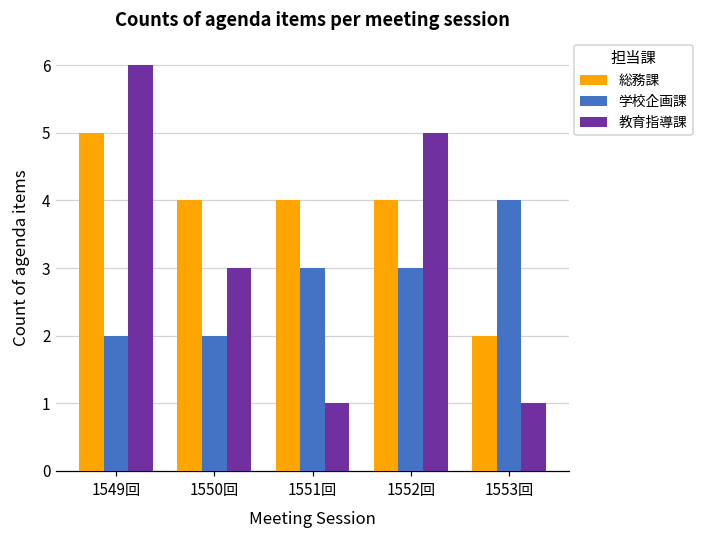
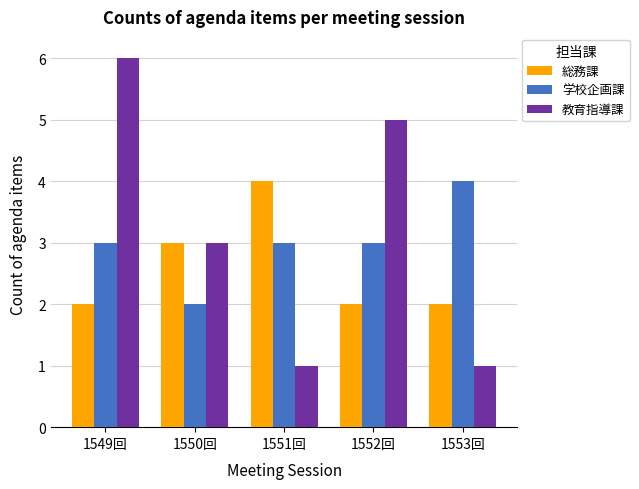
  {
    "総務課": {
-     "1549回": 5,
-     "1550回": 4,
+     "1549回": 2,
+     "1550回": 3,
      "1551回": 4,
-     "1552回": 4,
+     "1552回": 2,
      "1553回": 2
    },
    "学校企画課": {
-     "1549回": 2,
+     "1549回": 3,
      "1550回": 2,
      "1551回": 3,
      "1552回": 3,
      "1553回": 4
    },
    "教育指導課": {
      "1549回": 6,
      "1550回": 3,
      "1551回": 1,
      "1552回": 5,
      "1553回": 1
    }
  }
